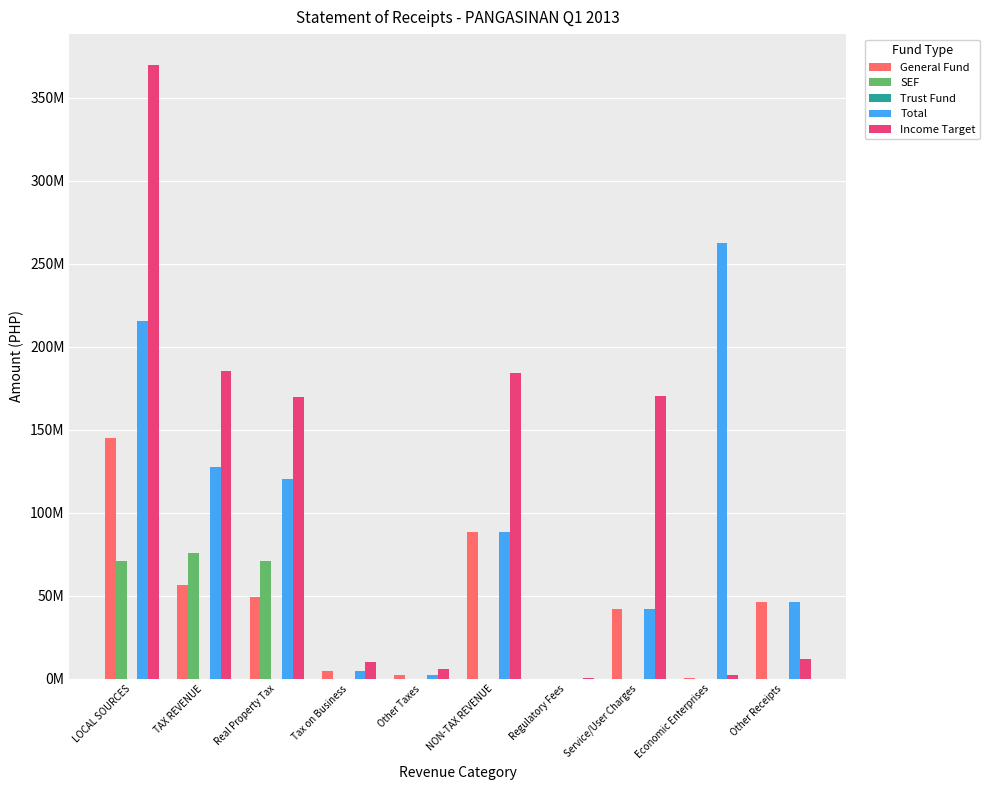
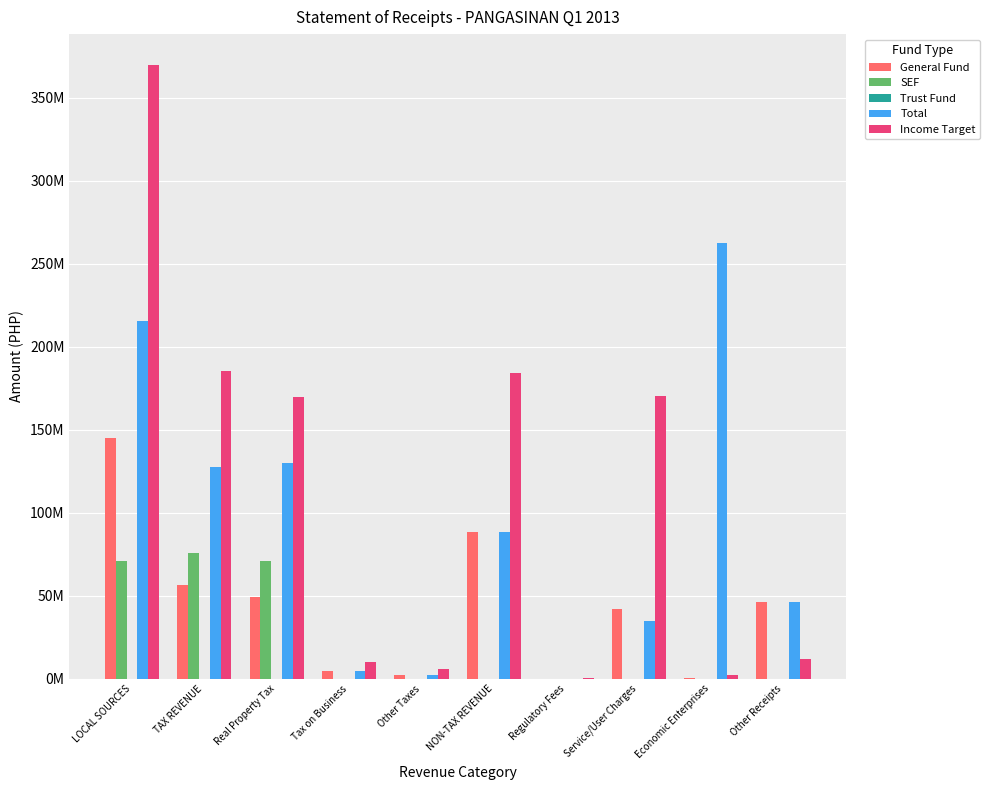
  {
    "SEF": {
      "LOCAL SOURCES": 71000000,
      "TAX REVENUE": 75000000,
      "Real Property Tax": 71000000,
      "Tax on Business": 0,
      "Other Taxes": 0,
      "NON-TAX REVENUE": 0,
      "Regulatory Fees": 0,
      "Service/User Charges": 0,
      "Economic Enterprises": 0,
      "Other Receipts": 0
    },
    "Trust Fund": {
      "LOCAL SOURCES": 0,
      "TAX REVENUE": 0,
      "Real Property Tax": 0,
      "Tax on Business": 0,
      "Other Taxes": 0,
      "NON-TAX REVENUE": 0,
      "Regulatory Fees": 0,
      "Service/User Charges": 0,
      "Economic Enterprises": 0,
      "Other Receipts": 0
    },
    "Total": {
      "LOCAL SOURCES": 216000000,
      "TAX REVENUE": 127000000,
-     "Real Property Tax": 120000000,
+     "Real Property Tax": 130000000,
      "Tax on Business": 5000000,
      "Other Taxes": 2000000,
      "NON-TAX REVENUE": 88000000,
-     "Service/User Charges": 42000000,
+     "Service/User Charges": 35000000,
      "Economic Enterprises": 262000000,
      "Other Receipts": 46000000
    }
  }
